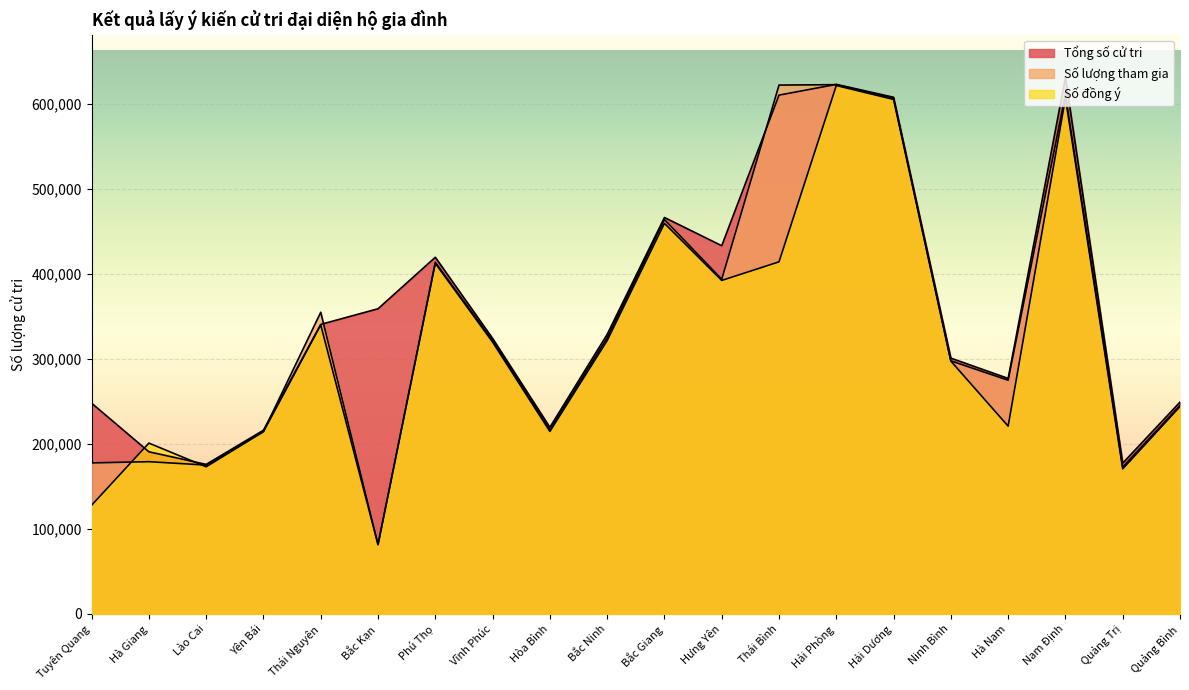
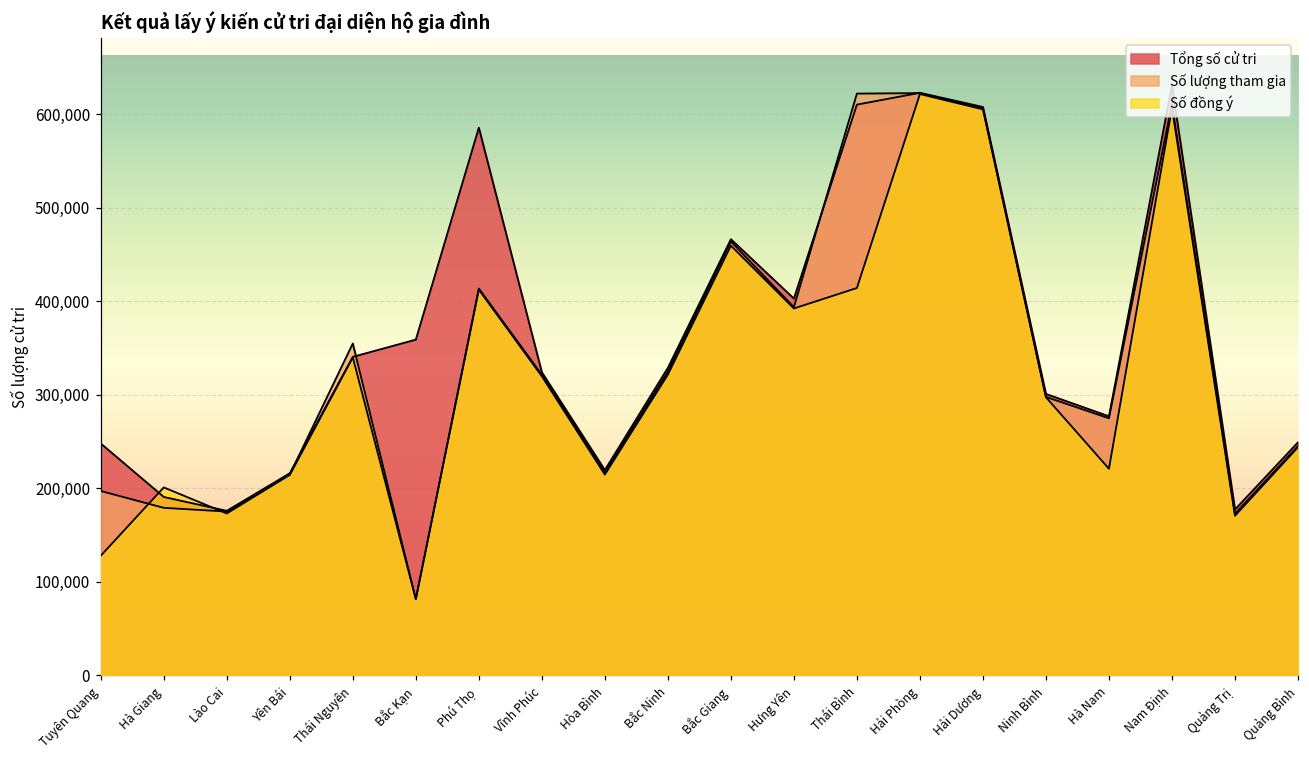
  {
    "Tổng số cử tri": {
      "Tuyên Quang": "250,000",
      "Hà Giang": "190,000",
      "Bắc Kạn": "360,000",
-     "Phú Thọ": "420,000",
+     "Phú Thọ": "590,000",
      "Bắc Ninh": "330,000",
-     "Hưng Yên": "430,000",
+     "Hưng Yên": "400,000",
      "Thái Bình": "610,000",
      "Ninh Bình": "300,000",
      "Quảng Trị": "180,000",
      "Quảng Bình": "250,000"
    },
    "Số lượng tham gia": {
-     "Tuyên Quang": "180,000",
+     "Tuyên Quang": "200,000",
      "Hà Giang": "180,000",
      "Thái Nguyên": "350,000",
      "Bắc Ninh": "320,000",
      "Thái Bình": "620,000"
    },
    "Số đồng ý": {
      "Tuyên Quang": "130,000",
      "Hà Giang": "200,000",
      "Bắc Ninh": "320,000",
      "Bắc Giang": "460,000",
      "Thái Bình": "410,000",
      "Hà Nam": "220,000"
    }
  }
